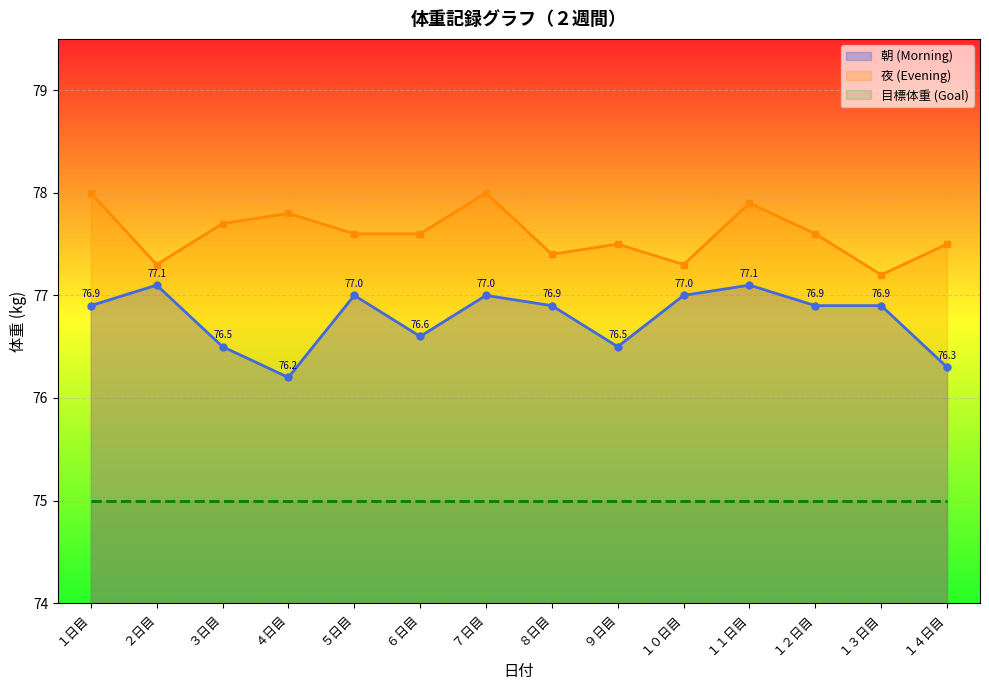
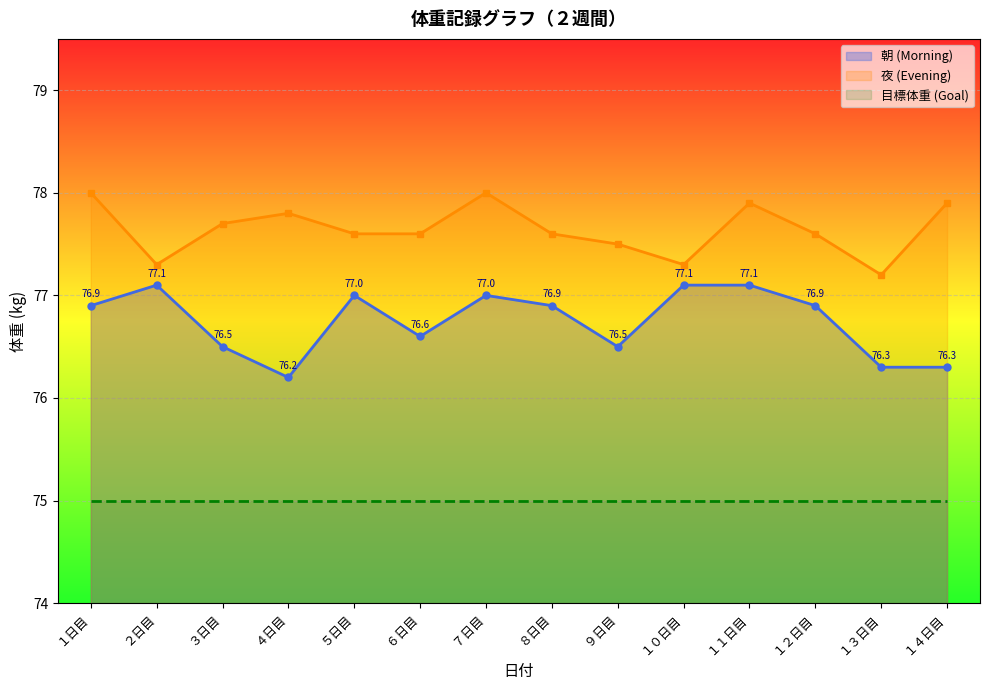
  {
    "朝 (Morning)": {
      "１日目": 76.9,
      "２日目": 77.1,
      "３日目": 76.5,
      "４日目": 76.2,
      "５日目": 77.0,
      "６日目": 76.6,
      "７日目": 77.0,
      "８日目": 76.9,
      "９日目": 76.5,
-     "１０日目": 77.0,
+     "１０日目": 77.1,
      "１１日目": 77.1,
      "１２日目": 76.9,
-     "１３日目": 76.9,
+     "１３日目": 76.3,
      "１４日目": 76.3
    },
    "夜 (Evening)": {
      "１日目": 78.0,
      "３日目": 77.7,
      "４日目": 77.8,
      "５日目": 77.6,
      "６日目": 77.6,
      "７日目": 78.0,
-     "８日目": 77.4,
+     "８日目": 77.6,
      "９日目": 77.5,
      "１１日目": 77.9,
      "１２日目": 77.6,
      "１３日目": 77.2,
-     "１４日目": 77.5
+     "１４日目": 77.9
    },
    "目標体重 (Goal)": {
      "１日目": 75.0,
      "２日目": 75.0,
      "３日目": 75.0,
      "４日目": 75.0,
      "５日目": 75.0,
      "６日目": 75.0,
      "７日目": 75.0,
      "８日目": 75.0,
      "９日目": 75.0,
      "１０日目": 75.0,
      "１１日目": 75.0,
      "１２日目": 75.0,
      "１３日目": 75.0,
      "１４日目": 75.0
    }
  }
